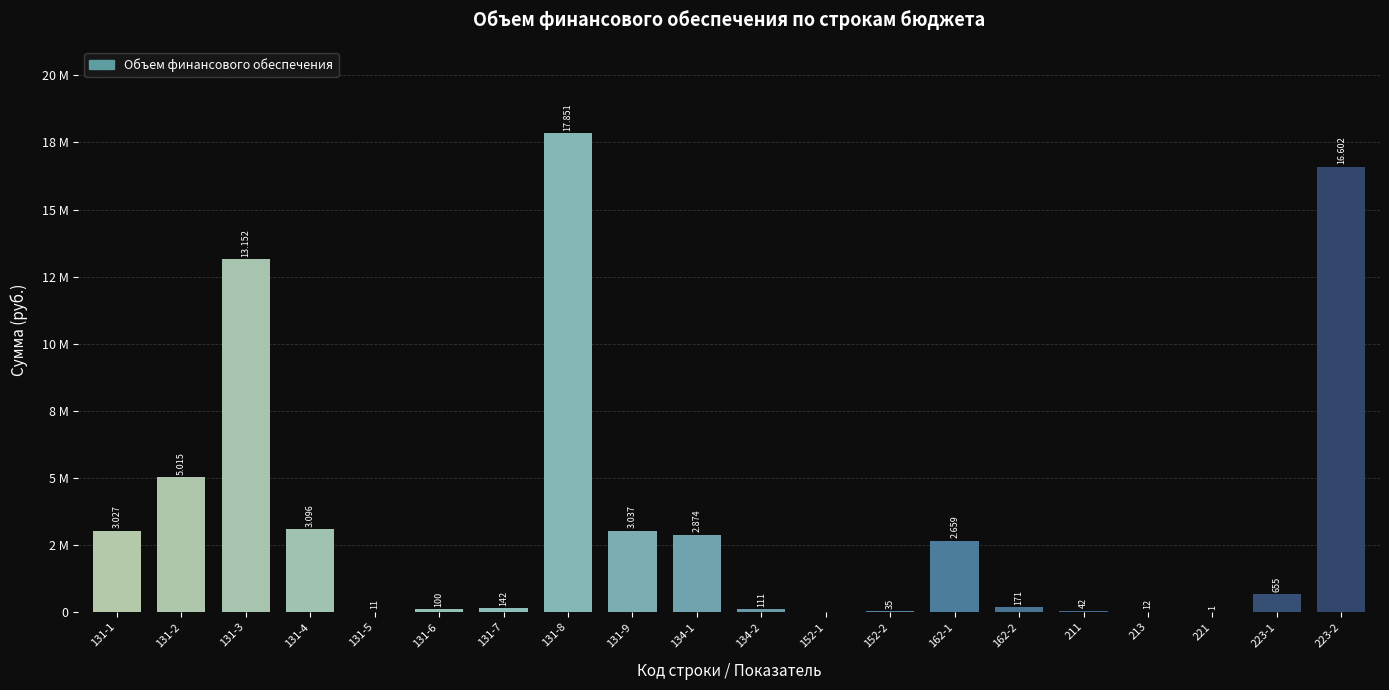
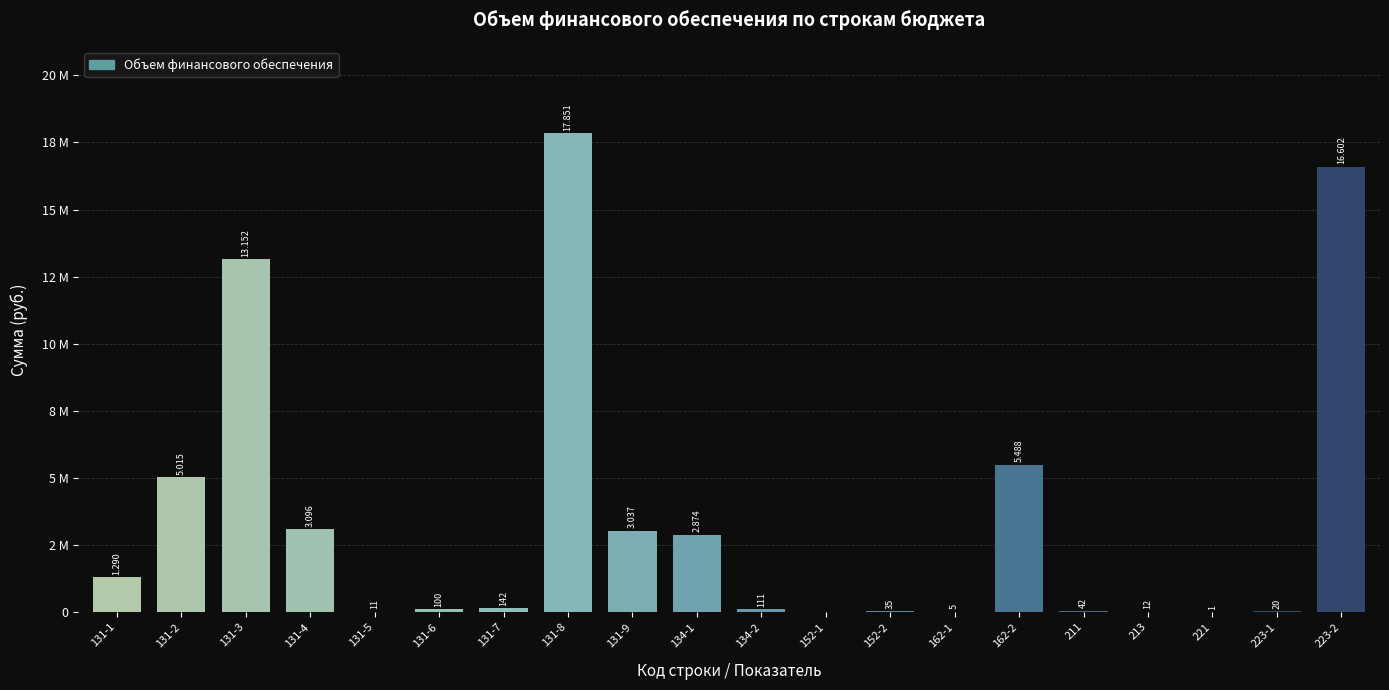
  {
-   "131-1": 3.027,
-   "162-1": 2.659,
-   "162-2": 171,
-   "223-1": 655
+   "131-1": 1.290,
+   "162-1": 5,
+   "162-2": 5.488,
+   "223-1": 20
  }
